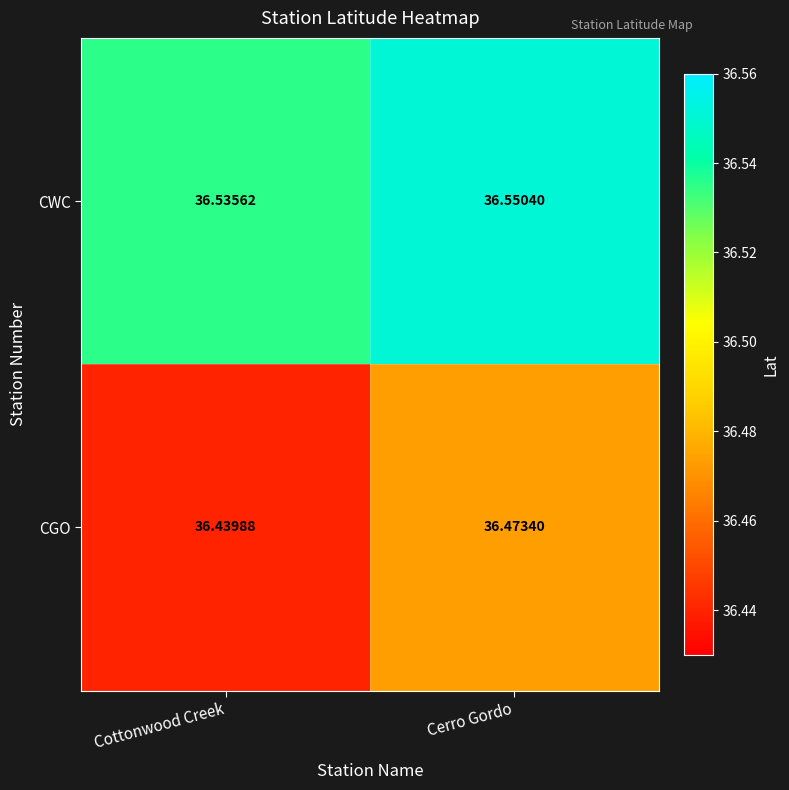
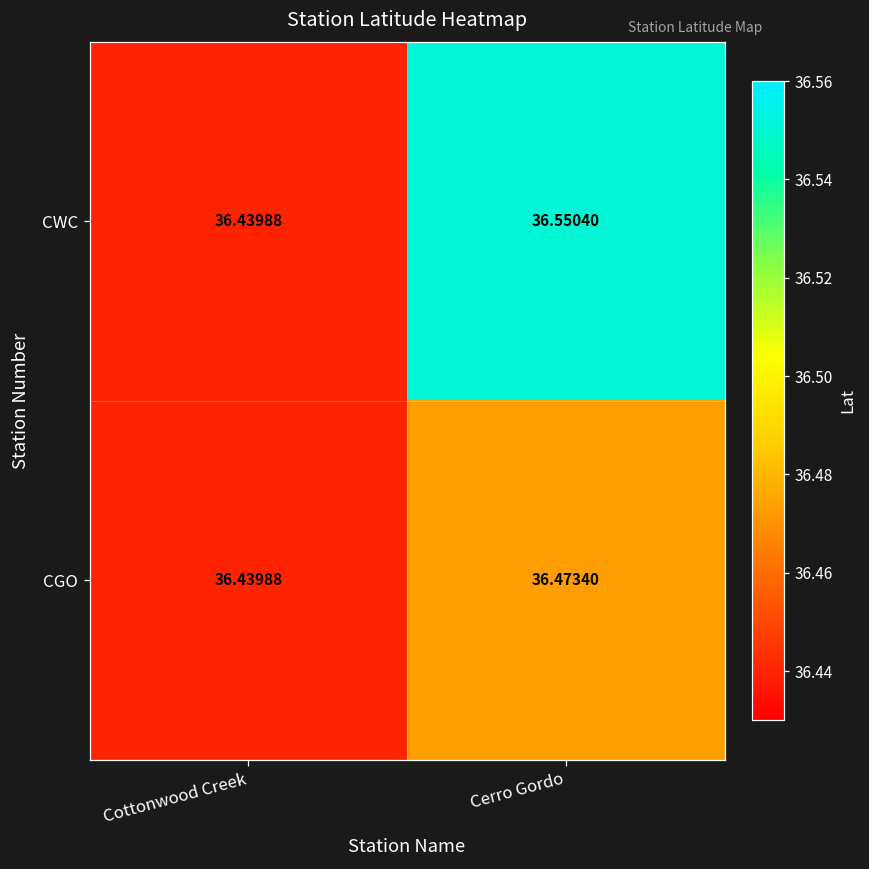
  {
    "CWC": {
-     "Cottonwood Creek": 36.53562,
+     "Cottonwood Creek": 36.43988,
      "Cerro Gordo": 36.55040
    },
    "CGO": {
      "Cottonwood Creek": 36.43988,
      "Cerro Gordo": 36.47340
    }
  }
